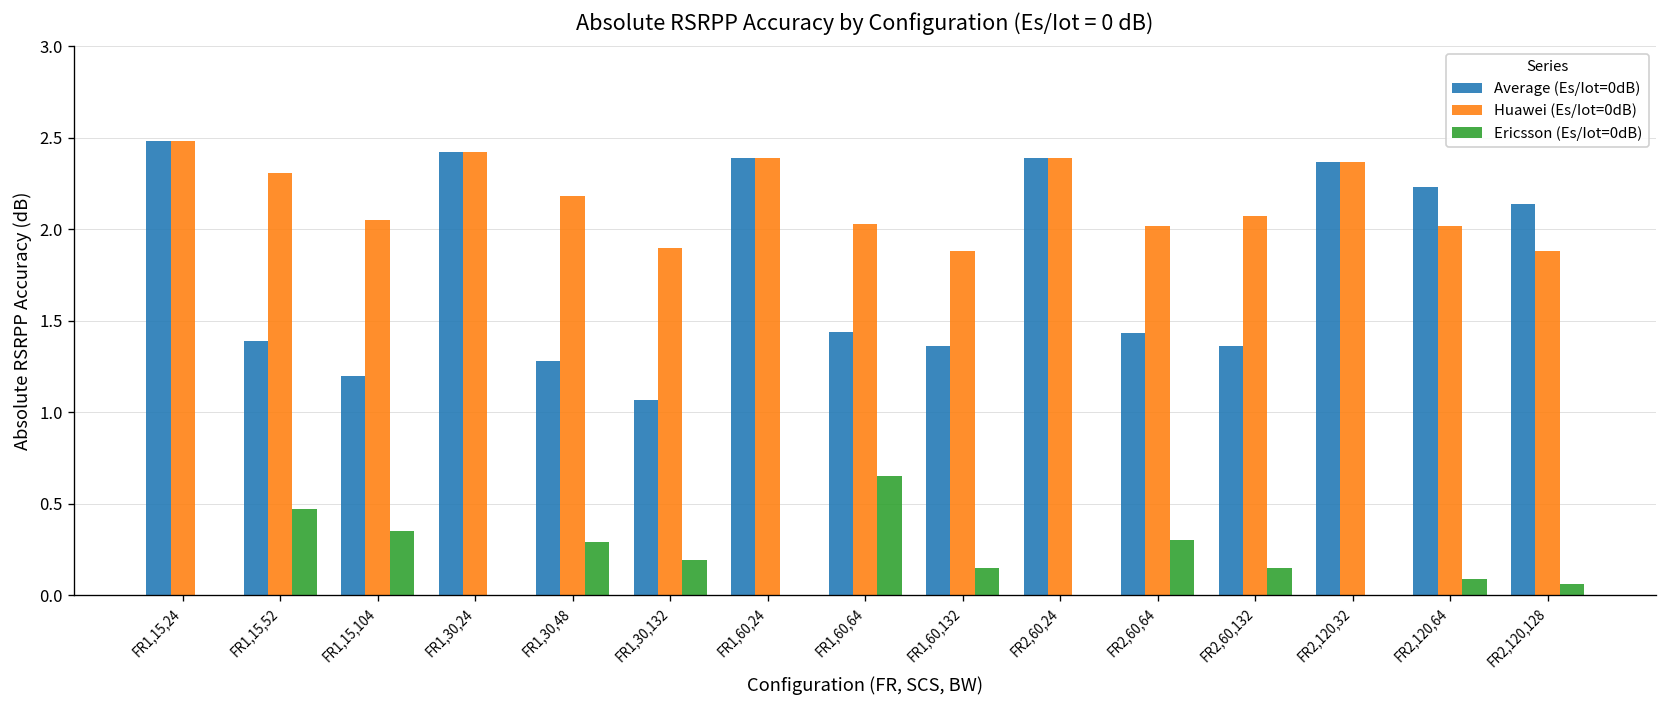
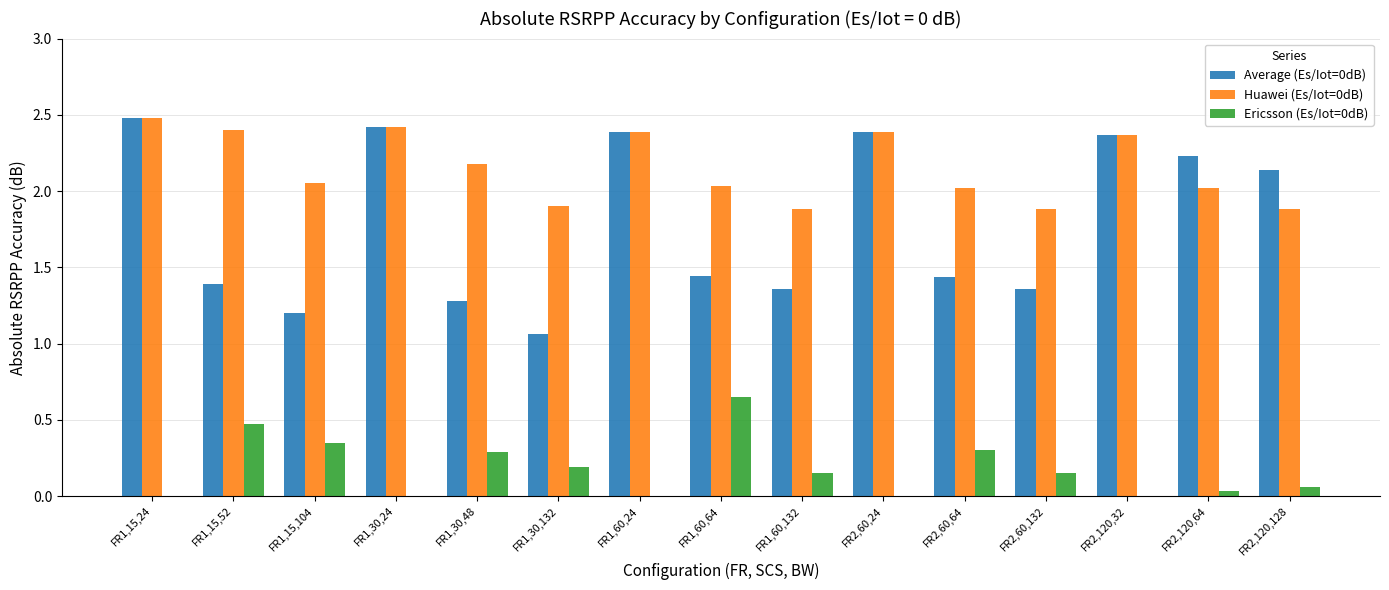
  {
    "Average (Es/Iot=0dB)": {
      "FR1,15,24": 2.48,
      "FR1,15,52": 1.39,
      "FR1,15,104": 1.20,
      "FR1,30,24": 2.42,
      "FR1,30,48": 1.28,
      "FR1,30,132": 1.07,
      "FR1,60,24": 2.39,
      "FR1,60,64": 1.44,
      "FR1,60,132": 1.36,
      "FR2,60,24": 2.39,
      "FR2,60,64": 1.44,
      "FR2,60,132": 1.36,
      "FR2,120,32": 2.37,
      "FR2,120,64": 2.23,
      "FR2,120,128": 2.14
    },
    "Huawei (Es/Iot=0dB)": {
      "FR1,15,24": 2.48,
-     "FR1,15,52": 2.31,
+     "FR1,15,52": 2.40,
      "FR1,15,104": 2.05,
      "FR1,30,24": 2.42,
      "FR1,30,48": 2.18,
      "FR1,30,132": 1.90,
      "FR1,60,24": 2.39,
      "FR1,60,64": 2.03,
      "FR1,60,132": 1.88,
      "FR2,60,24": 2.39,
      "FR2,60,64": 2.02,
-     "FR2,60,132": 2.07,
+     "FR2,60,132": 1.88,
      "FR2,120,32": 2.37,
      "FR2,120,64": 2.02,
      "FR2,120,128": 1.88
    },
    "Ericsson (Es/Iot=0dB)": {
      "FR1,15,24": 0.00,
      "FR1,15,52": 0.47,
      "FR1,15,104": 0.35,
      "FR1,30,24": 0.00,
      "FR1,30,48": 0.29,
      "FR1,30,132": 0.19,
      "FR1,60,24": 0.00,
      "FR1,60,64": 0.65,
      "FR1,60,132": 0.15,
      "FR2,60,24": 0.00,
      "FR2,60,64": 0.30,
      "FR2,60,132": 0.15,
      "FR2,120,32": 0.00,
-     "FR2,120,64": 0.09,
+     "FR2,120,64": 0.03,
      "FR2,120,128": 0.06
    }
  }
